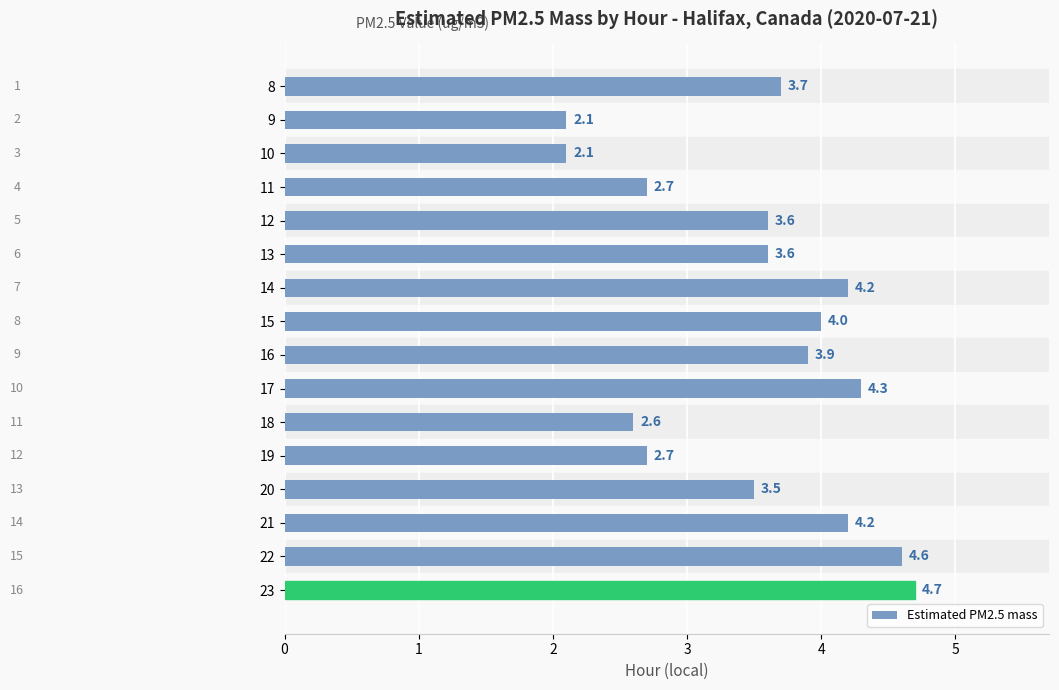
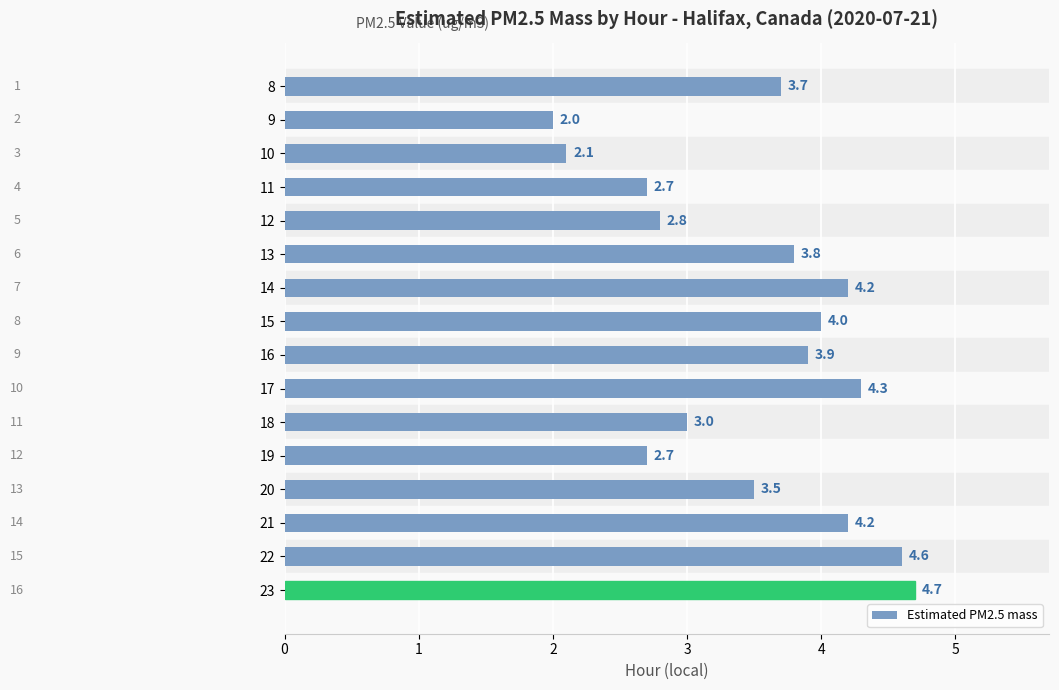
  {
    "8": 3.7,
-   "9": 2.1,
+   "9": 2.0,
    "10": 2.1,
    "11": 2.7,
-   "12": 3.6,
-   "13": 3.6,
+   "12": 2.8,
+   "13": 3.8,
    "14": 4.2,
    "15": 4.0,
    "16": 3.9,
    "17": 4.3,
-   "18": 2.6,
+   "18": 3.0,
    "19": 2.7,
    "20": 3.5,
    "21": 4.2,
    "22": 4.6,
    "23": 4.7
  }
